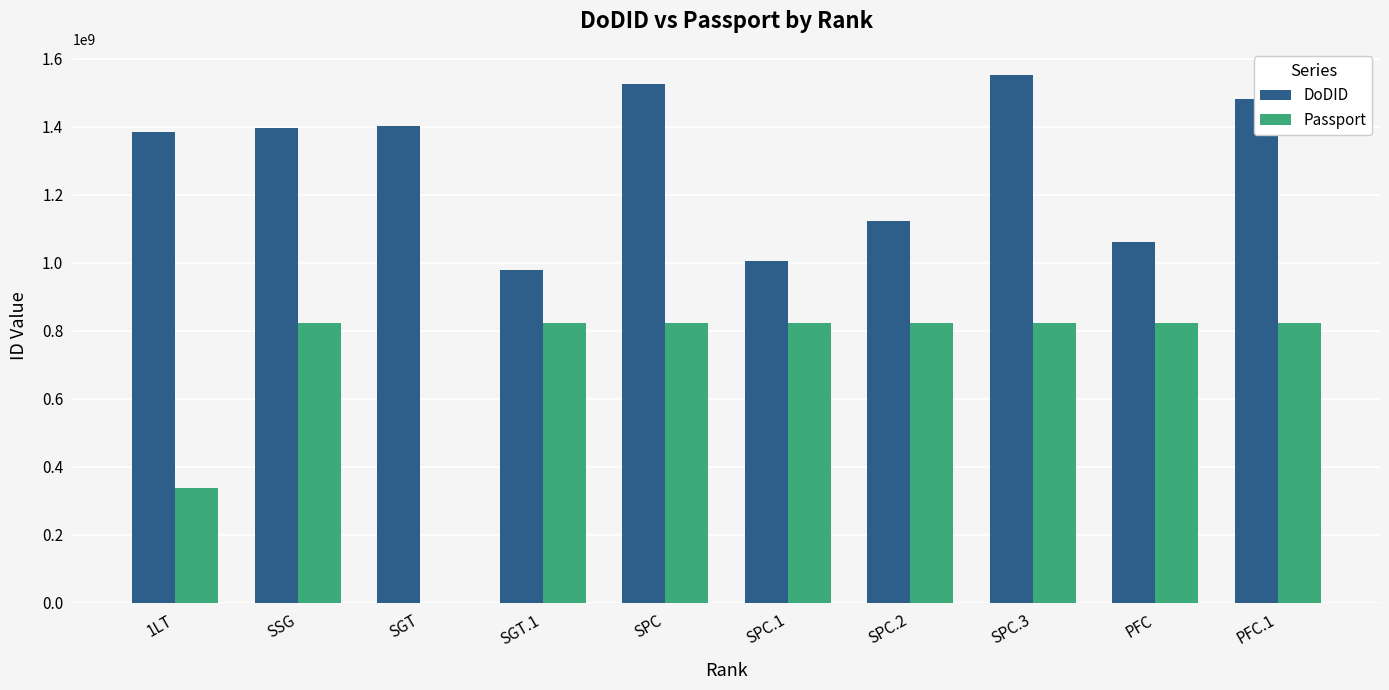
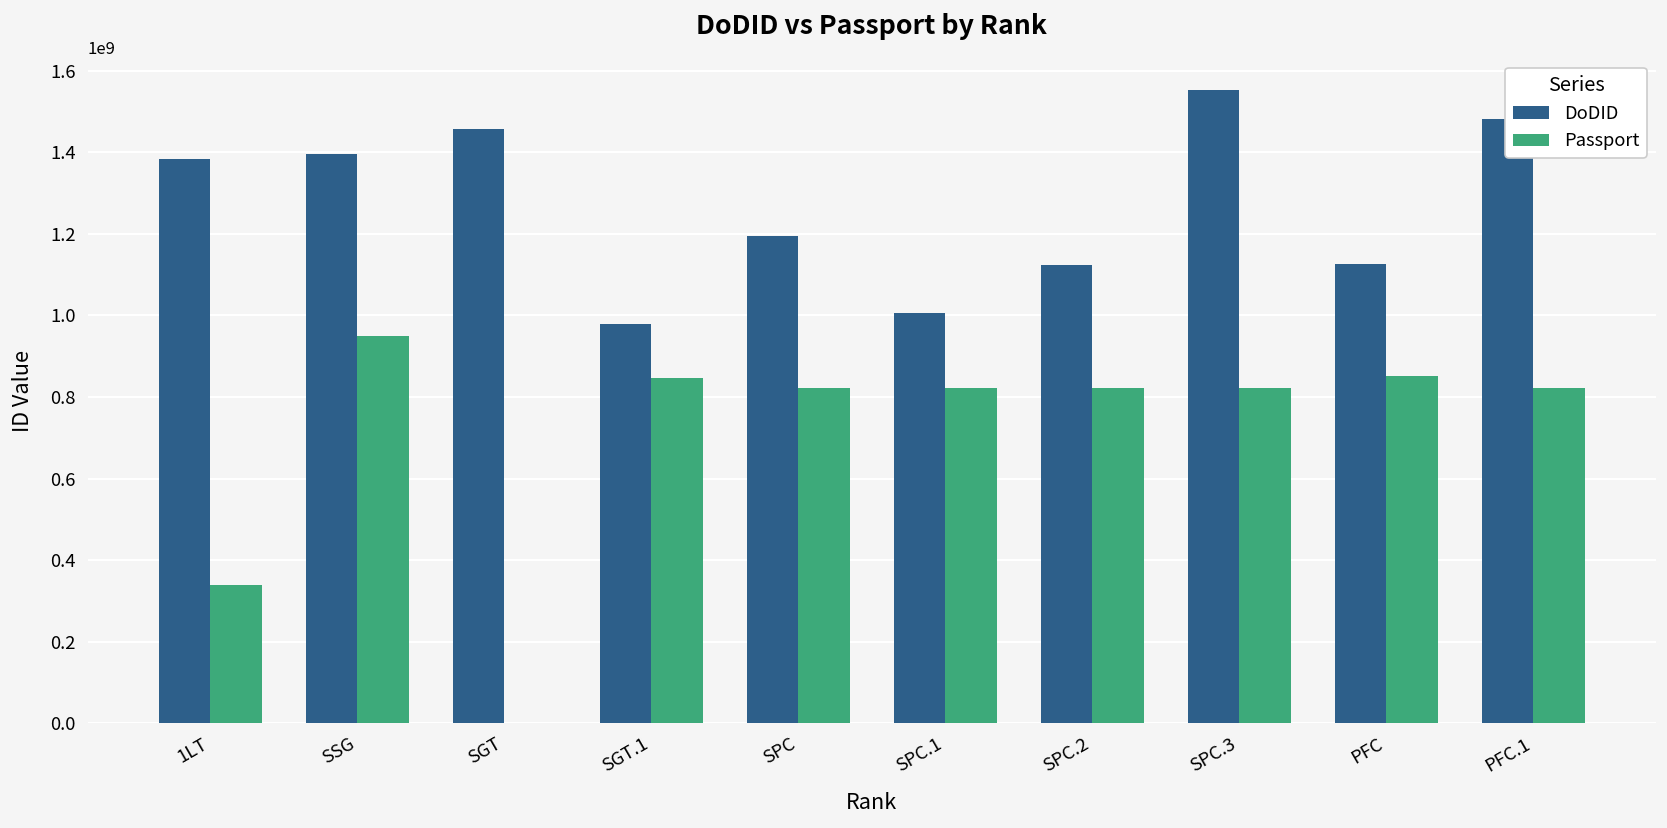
  {
    "DoDID": {
      "1LT": 1380000000,
      "SSG": 1400000000,
-     "SGT": 1400000000,
+     "SGT": 1460000000,
      "SGT.1": 980000000,
-     "SPC": 1530000000,
+     "SPC": 1190000000,
      "SPC.1": 1010000000,
      "SPC.2": 1120000000,
      "SPC.3": 1550000000,
-     "PFC": 1060000000
+     "PFC": 1130000000
    },
    "Passport": {
      "1LT": 340000000,
-     "SSG": 820000000,
+     "SSG": 950000000,
      "SGT": 0,
-     "SGT.1": 820000000,
+     "SGT.1": 850000000,
      "SPC": 820000000,
      "SPC.1": 820000000,
      "SPC.2": 820000000,
      "SPC.3": 820000000,
-     "PFC": 820000000,
+     "PFC": 850000000,
      "PFC.1": 820000000
    }
  }
